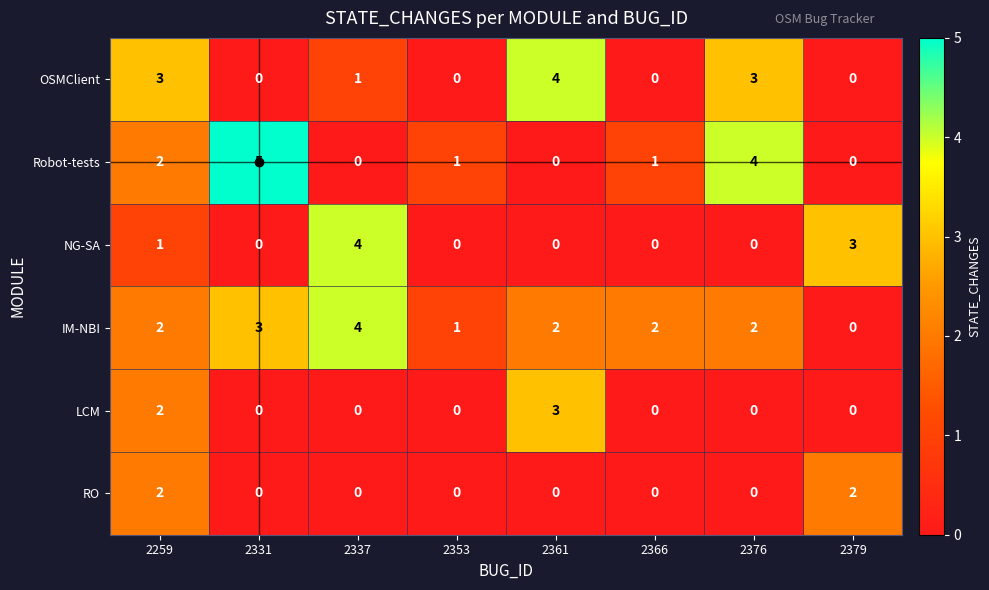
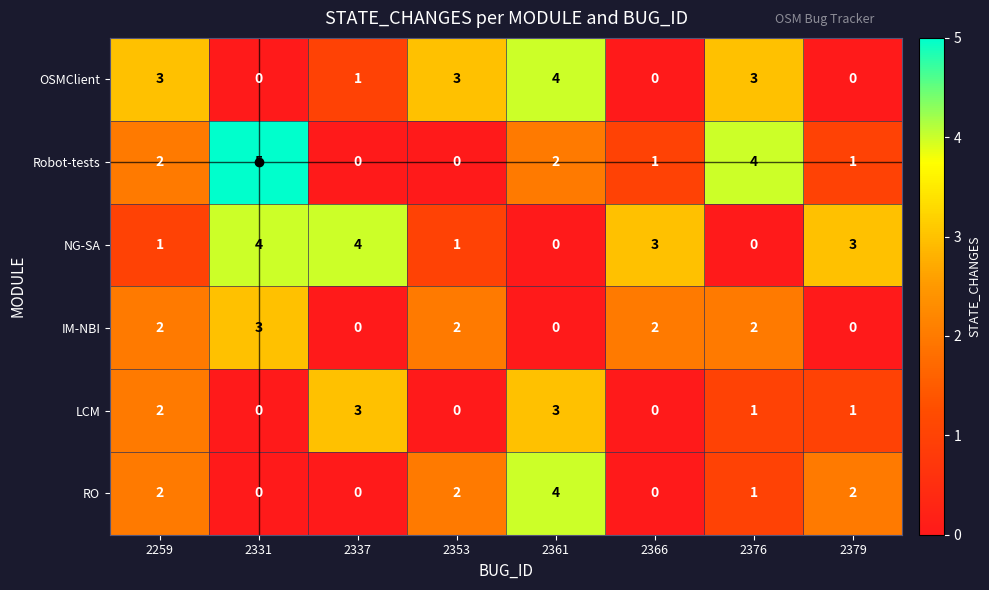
  {
    "OSMClient": {
      "2259": 3,
      "2331": 0,
      "2337": 1,
-     "2353": 0,
+     "2353": 3,
      "2361": 4,
      "2366": 0,
      "2376": 3,
      "2379": 0
    },
    "Robot-tests": {
      "2259": 2,
      "2337": 0,
-     "2353": 1,
-     "2361": 0,
+     "2353": 0,
+     "2361": 2,
      "2366": 1,
      "2376": 4,
-     "2379": 0
+     "2379": 1
    },
    "NG-SA": {
      "2259": 1,
-     "2331": 0,
+     "2331": 4,
      "2337": 4,
-     "2353": 0,
+     "2353": 1,
      "2361": 0,
-     "2366": 0,
+     "2366": 3,
      "2376": 0,
      "2379": 3
    },
    "IM-NBI": {
      "2259": 2,
      "2331": 3,
-     "2337": 4,
-     "2353": 1,
-     "2361": 2,
+     "2337": 0,
+     "2353": 2,
+     "2361": 0,
      "2366": 2,
      "2376": 2,
      "2379": 0
    },
    "LCM": {
      "2259": 2,
      "2331": 0,
-     "2337": 0,
+     "2337": 3,
      "2353": 0,
      "2361": 3,
      "2366": 0,
-     "2376": 0,
-     "2379": 0
+     "2376": 1,
+     "2379": 1
    },
    "RO": {
      "2259": 2,
      "2331": 0,
      "2337": 0,
-     "2353": 0,
-     "2361": 0,
+     "2353": 2,
+     "2361": 4,
      "2366": 0,
-     "2376": 0,
+     "2376": 1,
      "2379": 2
    }
  }
